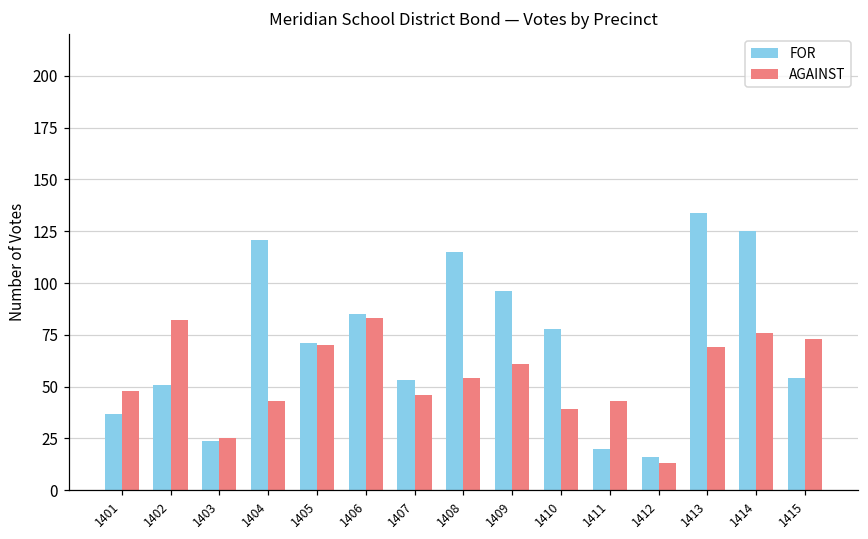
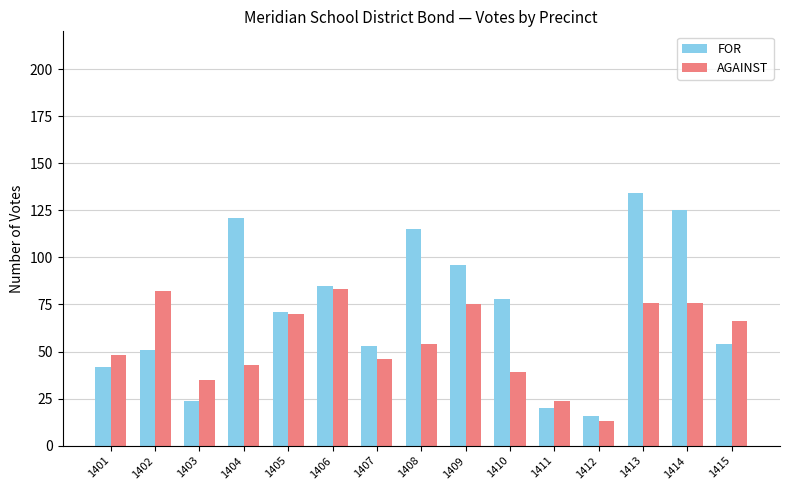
  {
    "FOR": {
-     "1401": 37,
+     "1401": 42,
      "1402": 51,
      "1403": 24,
      "1404": 121,
      "1405": 71,
      "1406": 85,
      "1407": 53,
      "1408": 115,
      "1409": 96,
      "1410": 78,
      "1411": 20,
      "1412": 16,
      "1413": 134,
      "1414": 125,
      "1415": 54
    },
    "AGAINST": {
      "1401": 48,
      "1402": 82,
-     "1403": 25,
+     "1403": 35,
      "1404": 43,
      "1405": 70,
      "1406": 83,
      "1407": 46,
      "1408": 54,
-     "1409": 61,
+     "1409": 75,
      "1410": 39,
-     "1411": 43,
+     "1411": 24,
      "1412": 13,
-     "1413": 69,
+     "1413": 76,
      "1414": 76,
-     "1415": 73
+     "1415": 66
    }
  }
